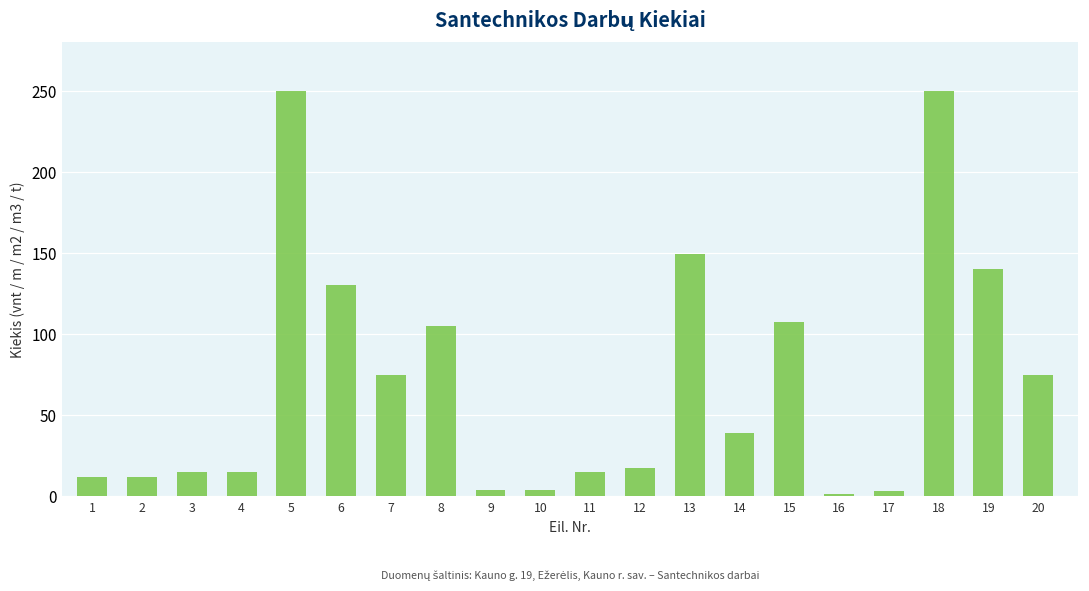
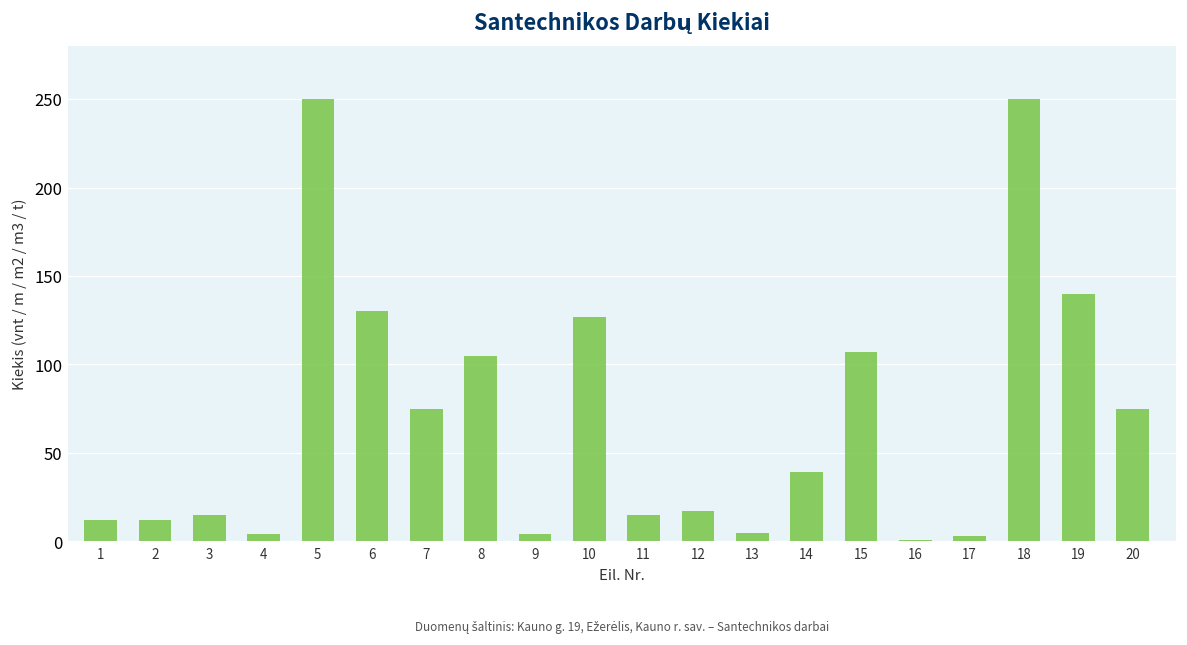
  {
    "1": 12,
    "2": 12,
    "3": 15,
-   "4": 15,
+   "4": 4,
    "5": 250,
    "6": 130,
    "7": 75,
    "8": 105,
    "9": 4,
-   "10": 4,
+   "10": 127,
    "11": 15,
    "12": 17,
-   "13": 149,
+   "13": 5,
    "14": 39,
    "15": 107,
    "17": 3,
    "18": 250,
    "19": 140,
    "20": 75
  }
